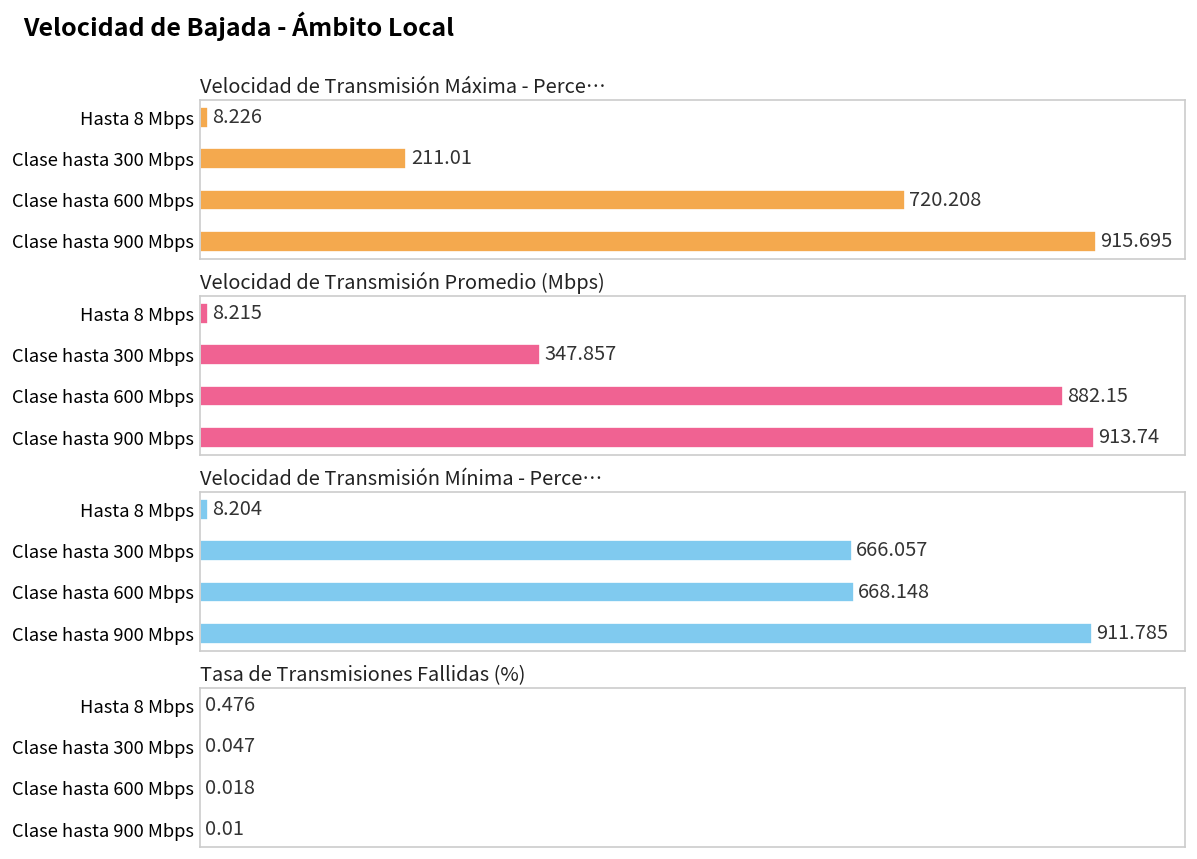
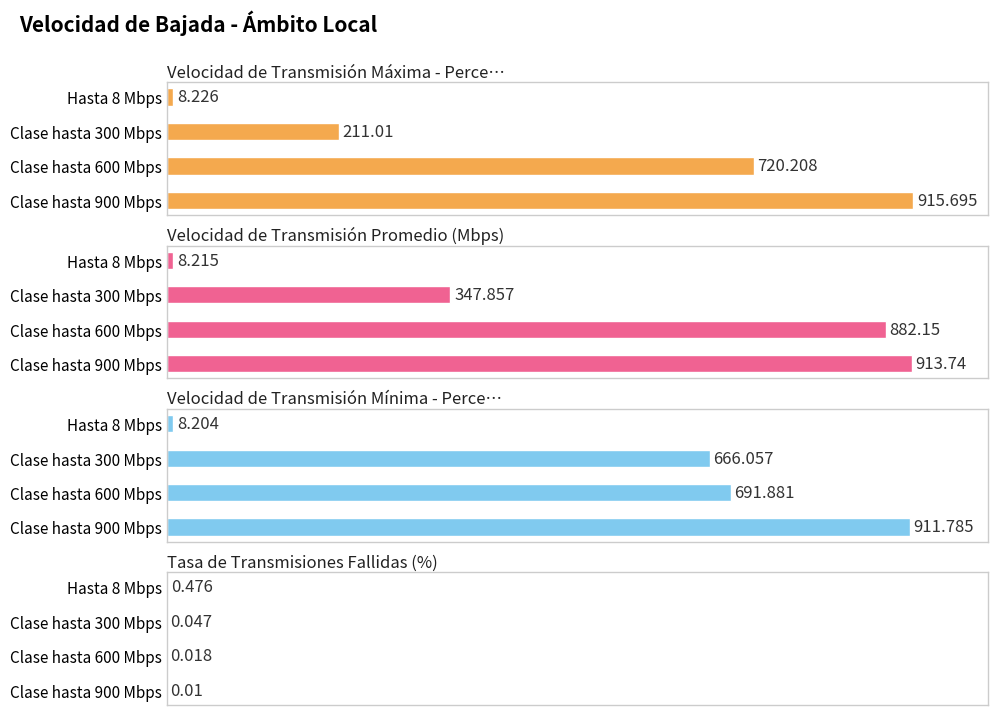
  {
    "Velocidad de Transmisión Mínima - Perce…": {
-     "Clase hasta 600 Mbps": 668.148
+     "Clase hasta 600 Mbps": 691.881
    }
  }
